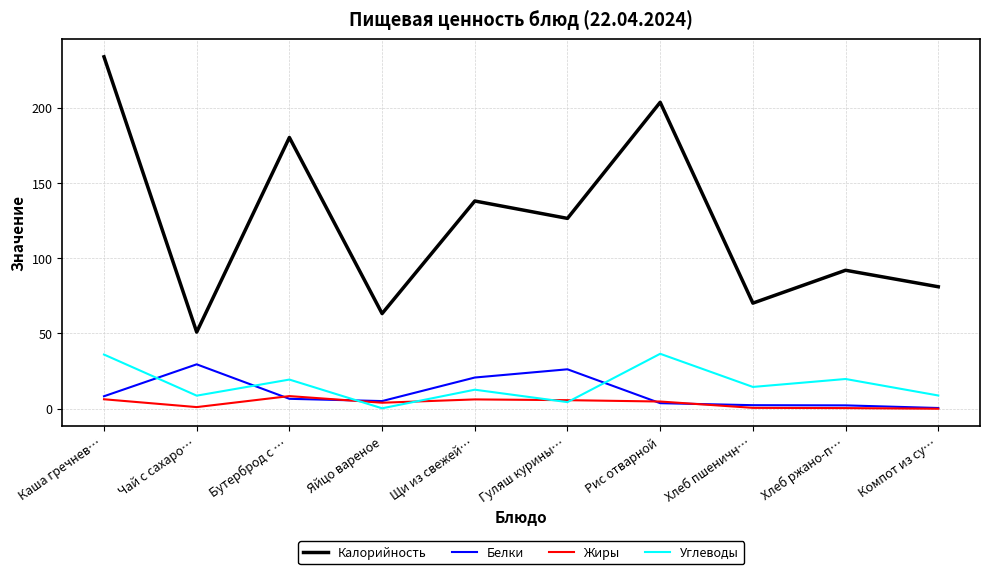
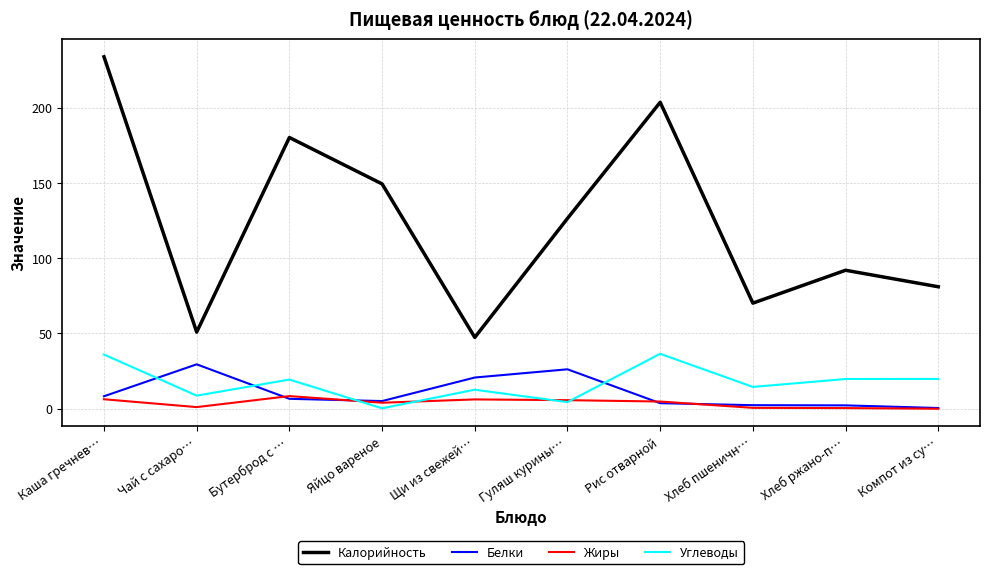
  {
    "Калорийность": {
      "Каша гречнев…": 234,
      "Чай с сахаро…": 51,
      "Бутерброд с …": 180,
-     "Яйцо вареное": 63,
-     "Щи из свежей…": 138,
+     "Яйцо вареное": 149,
+     "Щи из свежей…": 47,
      "Гуляш курины…": 126,
      "Рис отварной": 204,
      "Хлеб пшеничн…": 70,
      "Хлеб ржано-п…": 92,
      "Компот из су…": 81
    },
    "Белки": {
      "Каша гречнев…": 8,
      "Чай с сахаро…": 30,
      "Бутерброд с …": 7,
      "Щи из свежей…": 21,
      "Гуляш курины…": 26,
      "Хлеб пшеничн…": 2,
      "Хлеб ржано-п…": 2
    },
    "Жиры": {
      "Каша гречнев…": 6,
      "Чай с сахаро…": 1,
      "Бутерброд с …": 8,
      "Щи из свежей…": 6,
      "Хлеб пшеничн…": 1,
      "Хлеб ржано-п…": 0
    },
    "Углеводы": {
      "Каша гречнев…": 36,
      "Чай с сахаро…": 9,
      "Бутерброд с …": 19,
      "Яйцо вареное": 0,
      "Щи из свежей…": 13,
      "Рис отварной": 37,
      "Хлеб пшеничн…": 14,
      "Хлеб ржано-п…": 20,
-     "Компот из су…": 9
+     "Компот из су…": 20
    }
  }
